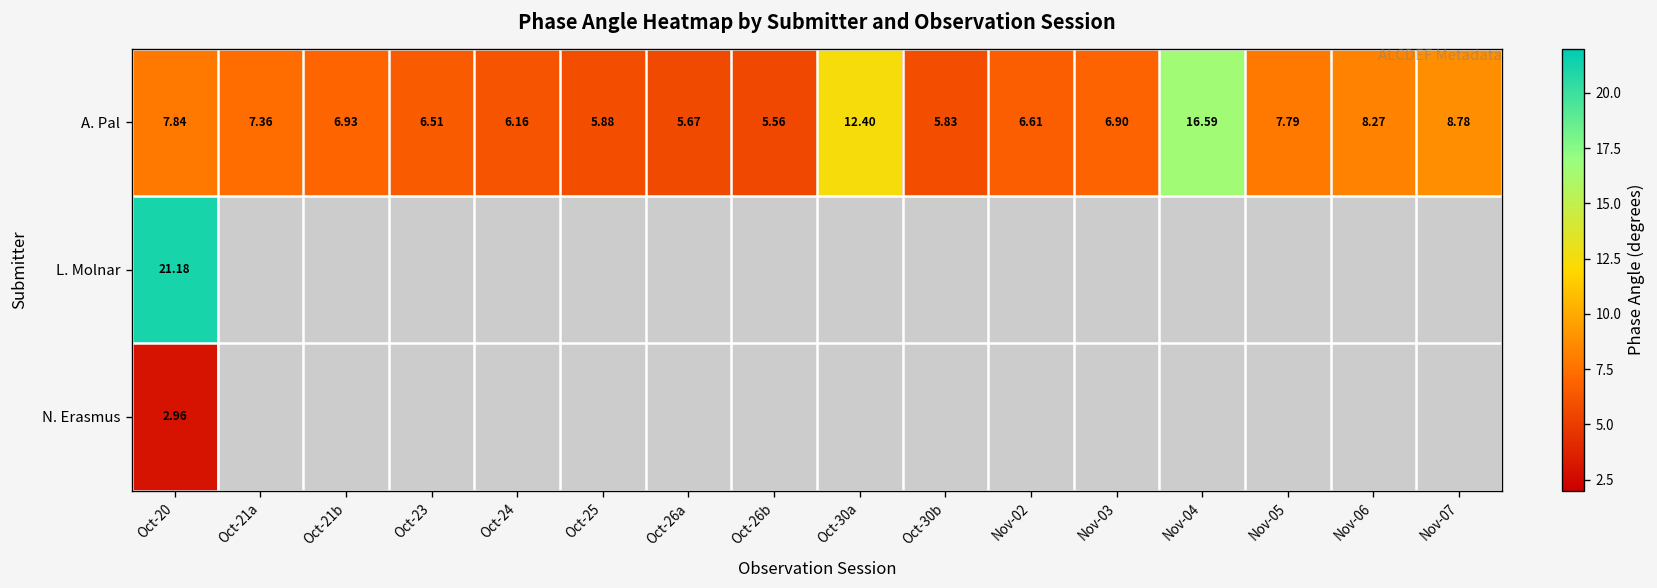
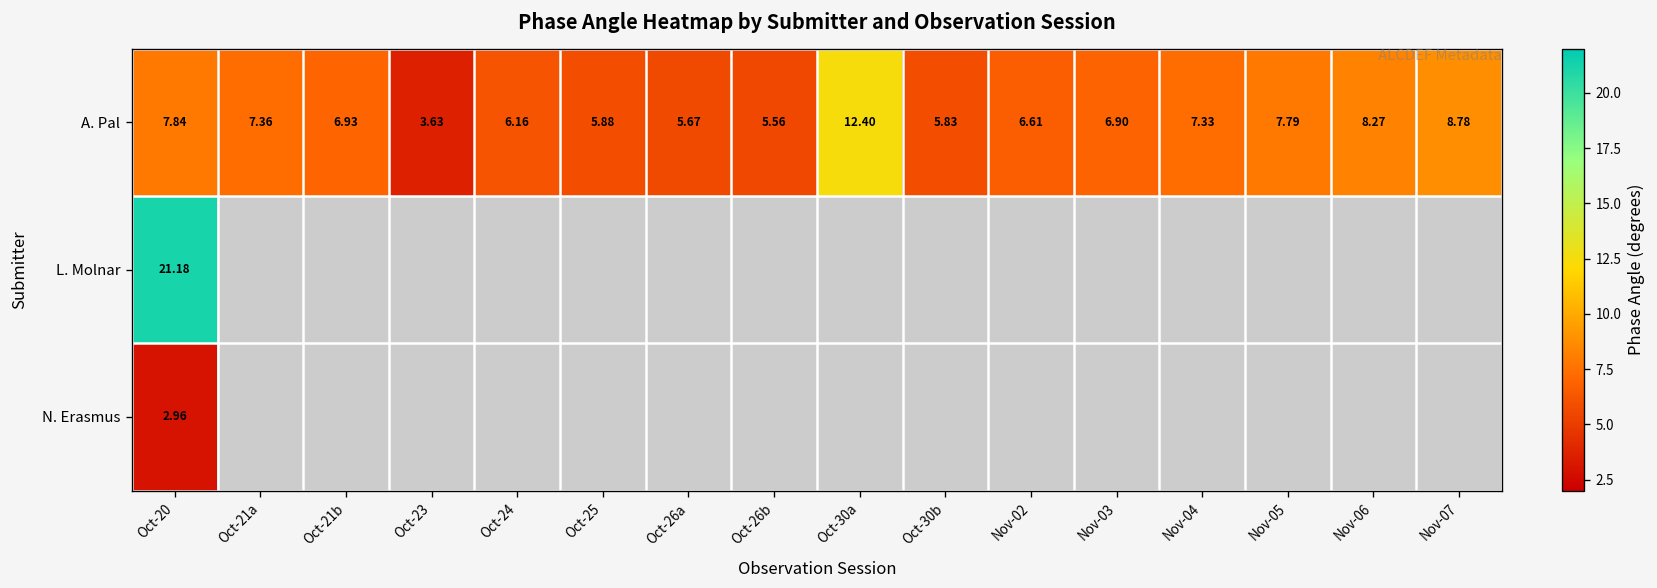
  {
    "A. Pal": {
      "Oct-20": 7.84,
      "Oct-21a": 7.36,
      "Oct-21b": 6.93,
-     "Oct-23": 6.51,
+     "Oct-23": 3.63,
      "Oct-24": 6.16,
      "Oct-25": 5.88,
      "Oct-26a": 5.67,
      "Oct-26b": 5.56,
      "Oct-30a": 12.40,
      "Oct-30b": 5.83,
      "Nov-02": 6.61,
      "Nov-03": 6.90,
-     "Nov-04": 16.59,
+     "Nov-04": 7.33,
      "Nov-05": 7.79,
      "Nov-06": 8.27
    },
    "L. Molnar": {
      "Oct-20": 21.18
    },
    "N. Erasmus": {
      "Oct-20": 2.96
    }
  }
